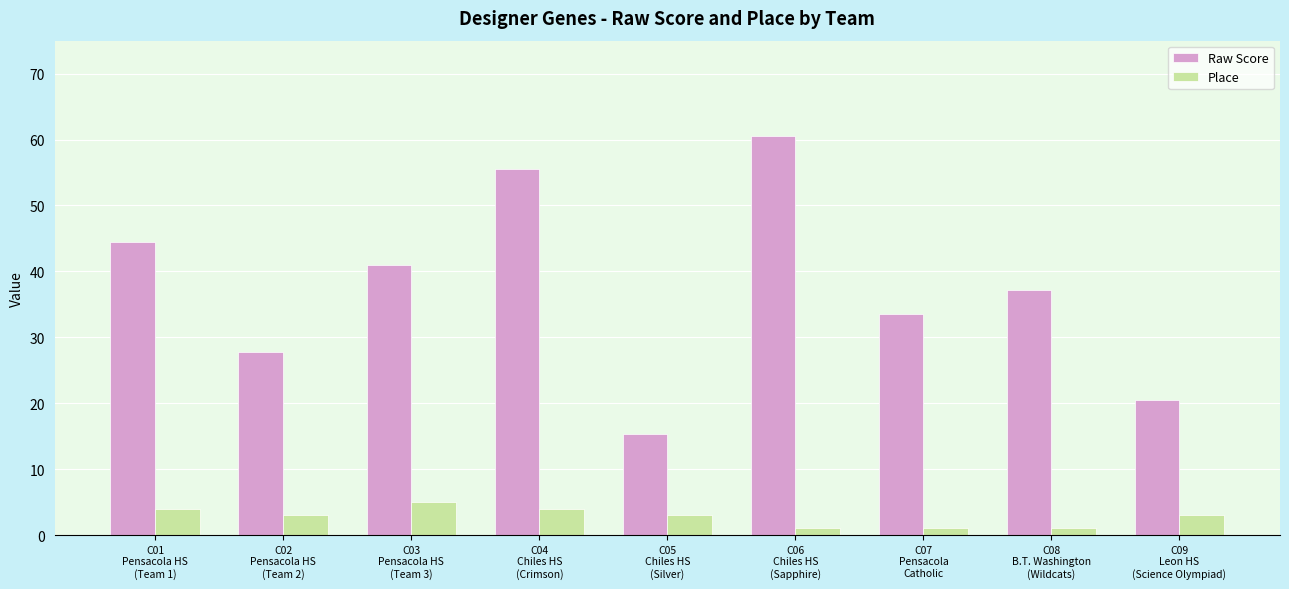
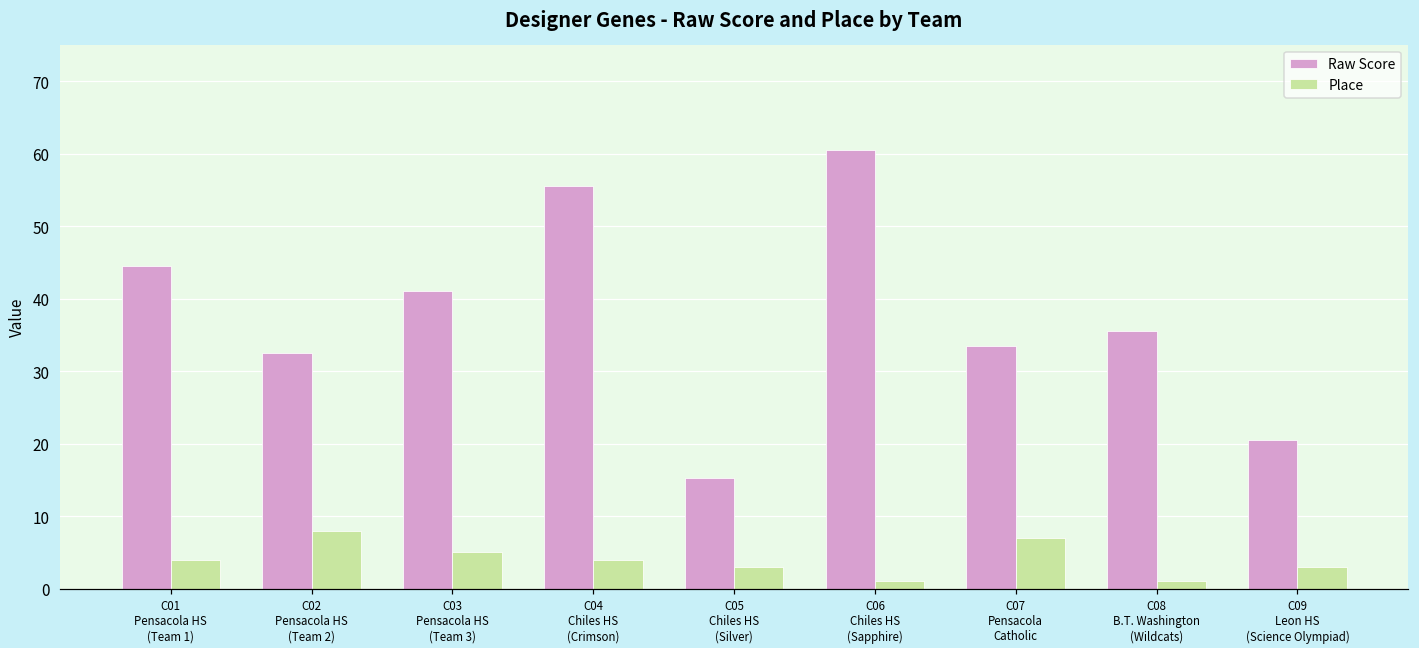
  {
    "Raw Score": {
      "C01 Pensacola HS (Team 1)": 45,
-     "C02 Pensacola HS (Team 2)": 28,
+     "C02 Pensacola HS (Team 2)": 33,
      "C03 Pensacola HS (Team 3)": 41,
      "C04 Chiles HS (Crimson)": 56,
      "C05 Chiles HS (Silver)": 15,
      "C06 Chiles HS (Sapphire)": 61,
      "C07 Pensacola Catholic": 34,
-     "C08 B.T. Washington (Wildcats)": 37,
+     "C08 B.T. Washington (Wildcats)": 36,
      "C09 Leon HS (Science Olympiad)": 21
    },
    "Place": {
      "C01 Pensacola HS (Team 1)": 4,
-     "C02 Pensacola HS (Team 2)": 3,
+     "C02 Pensacola HS (Team 2)": 8,
      "C03 Pensacola HS (Team 3)": 5,
      "C04 Chiles HS (Crimson)": 4,
      "C05 Chiles HS (Silver)": 3,
      "C06 Chiles HS (Sapphire)": 1,
-     "C07 Pensacola Catholic": 1,
+     "C07 Pensacola Catholic": 7,
      "C08 B.T. Washington (Wildcats)": 1,
      "C09 Leon HS (Science Olympiad)": 3
    }
  }
